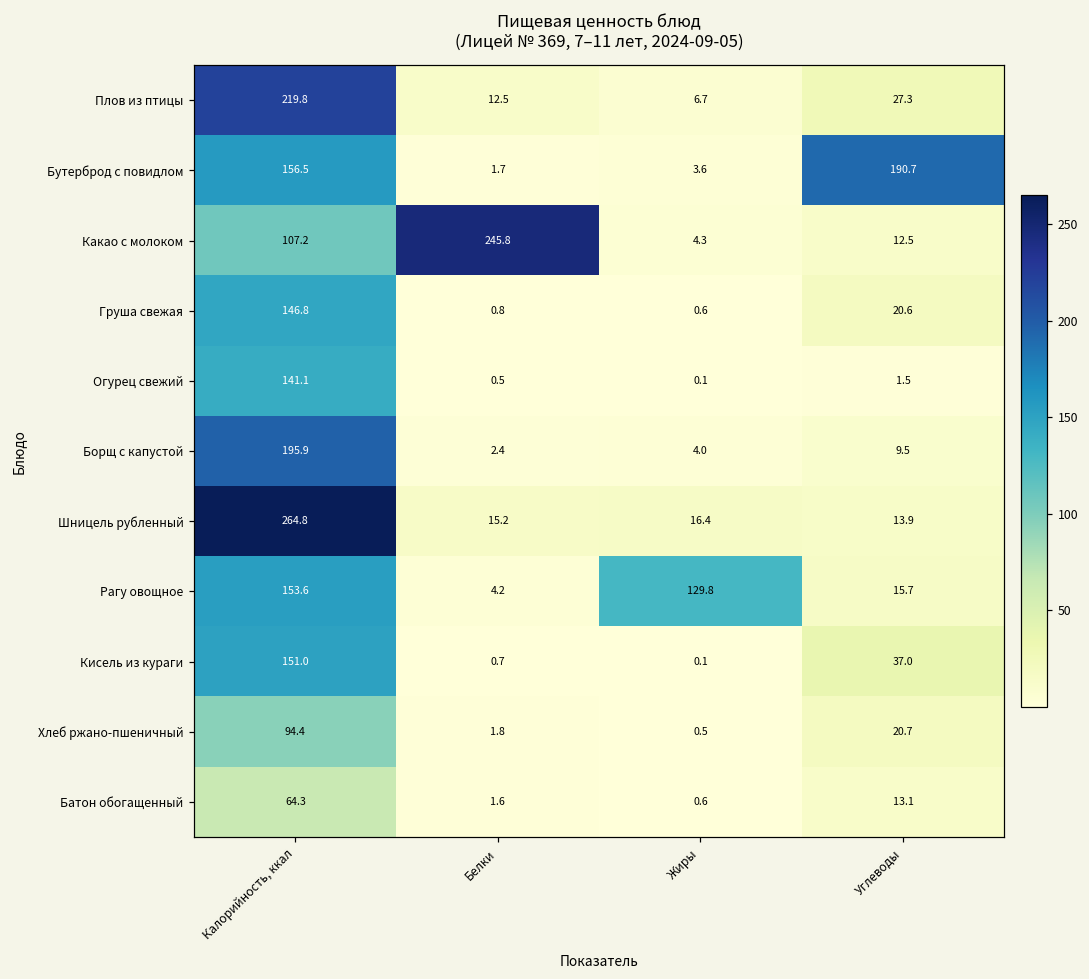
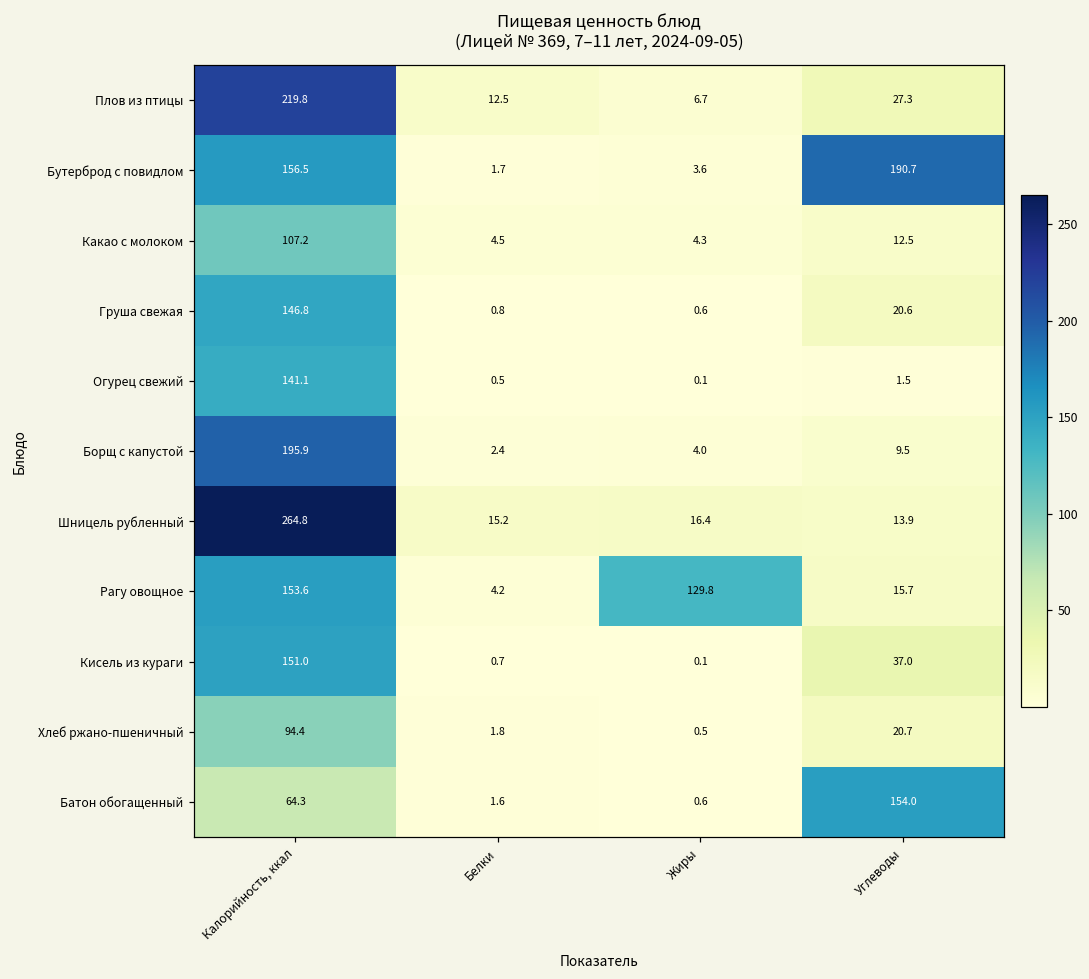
  {
    "Плов из птицы": {
      "Калорийность, ккал": 219.8,
      "Белки": 12.5,
      "Жиры": 6.7,
      "Углеводы": 27.3
    },
    "Бутерброд с повидлом": {
      "Калорийность, ккал": 156.5,
      "Белки": 1.7,
      "Жиры": 3.6,
      "Углеводы": 190.7
    },
    "Какао с молоком": {
      "Калорийность, ккал": 107.2,
-     "Белки": 245.8,
+     "Белки": 4.5,
      "Жиры": 4.3,
      "Углеводы": 12.5
    },
    "Груша свежая": {
      "Калорийность, ккал": 146.8,
      "Белки": 0.8,
      "Жиры": 0.6,
      "Углеводы": 20.6
    },
    "Огурец свежий": {
      "Калорийность, ккал": 141.1,
      "Белки": 0.5,
      "Жиры": 0.1,
      "Углеводы": 1.5
    },
    "Борщ с капустой": {
      "Калорийность, ккал": 195.9,
      "Белки": 2.4,
      "Жиры": 4.0,
      "Углеводы": 9.5
    },
    "Шницель рубленный": {
      "Калорийность, ккал": 264.8,
      "Белки": 15.2,
      "Жиры": 16.4,
      "Углеводы": 13.9
    },
    "Рагу овощное": {
      "Калорийность, ккал": 153.6,
      "Белки": 4.2,
      "Жиры": 129.8,
      "Углеводы": 15.7
    },
    "Кисель из кураги": {
      "Калорийность, ккал": 151.0,
      "Белки": 0.7,
      "Жиры": 0.1,
      "Углеводы": 37.0
    },
    "Хлеб ржано-пшеничный": {
      "Калорийность, ккал": 94.4,
      "Белки": 1.8,
      "Жиры": 0.5,
      "Углеводы": 20.7
    },
    "Батон обогащенный": {
      "Калорийность, ккал": 64.3,
      "Белки": 1.6,
      "Жиры": 0.6,
-     "Углеводы": 13.1
+     "Углеводы": 154.0
    }
  }
